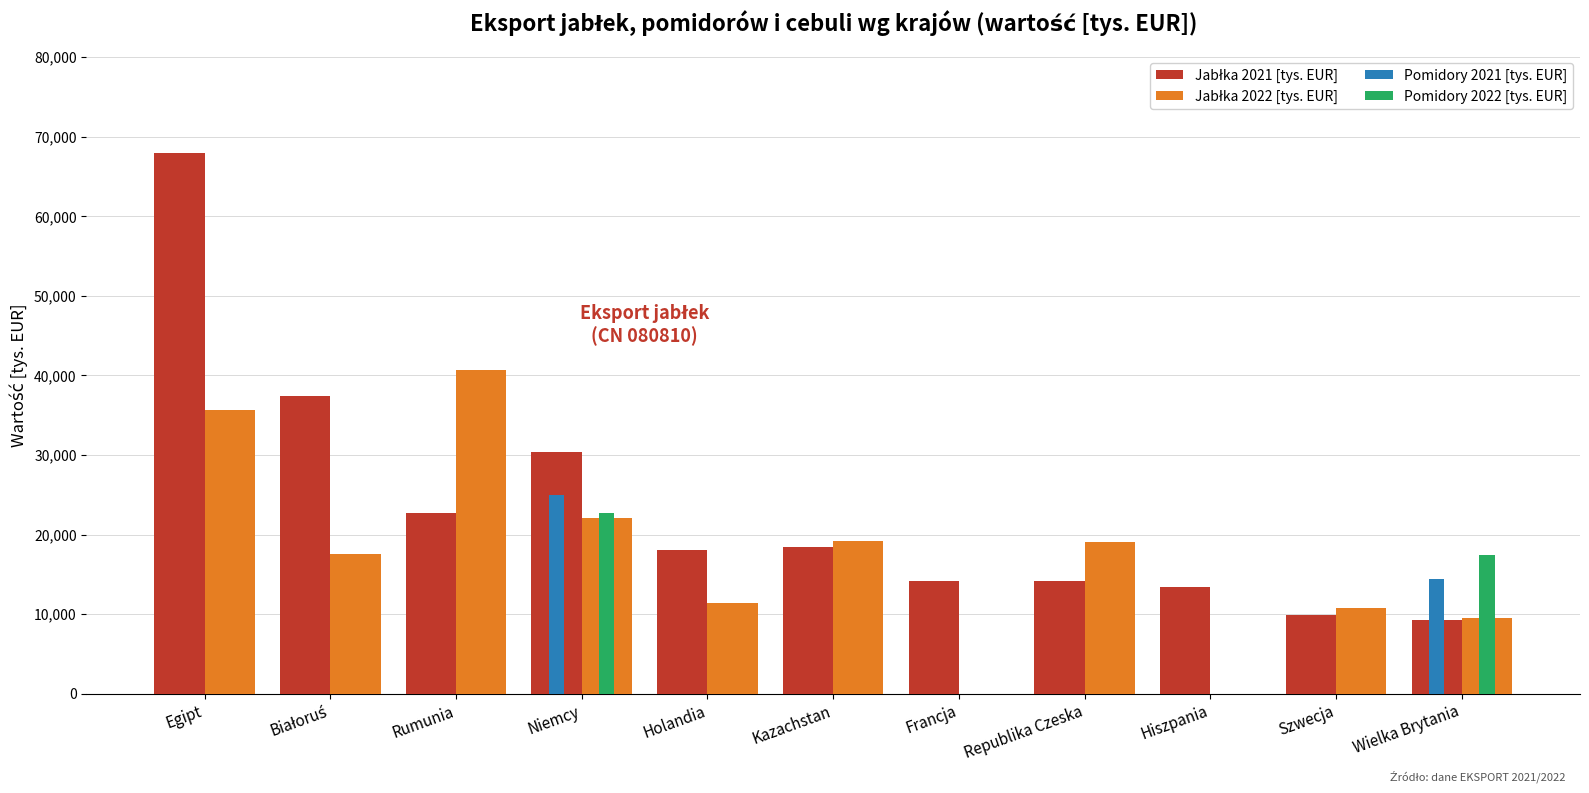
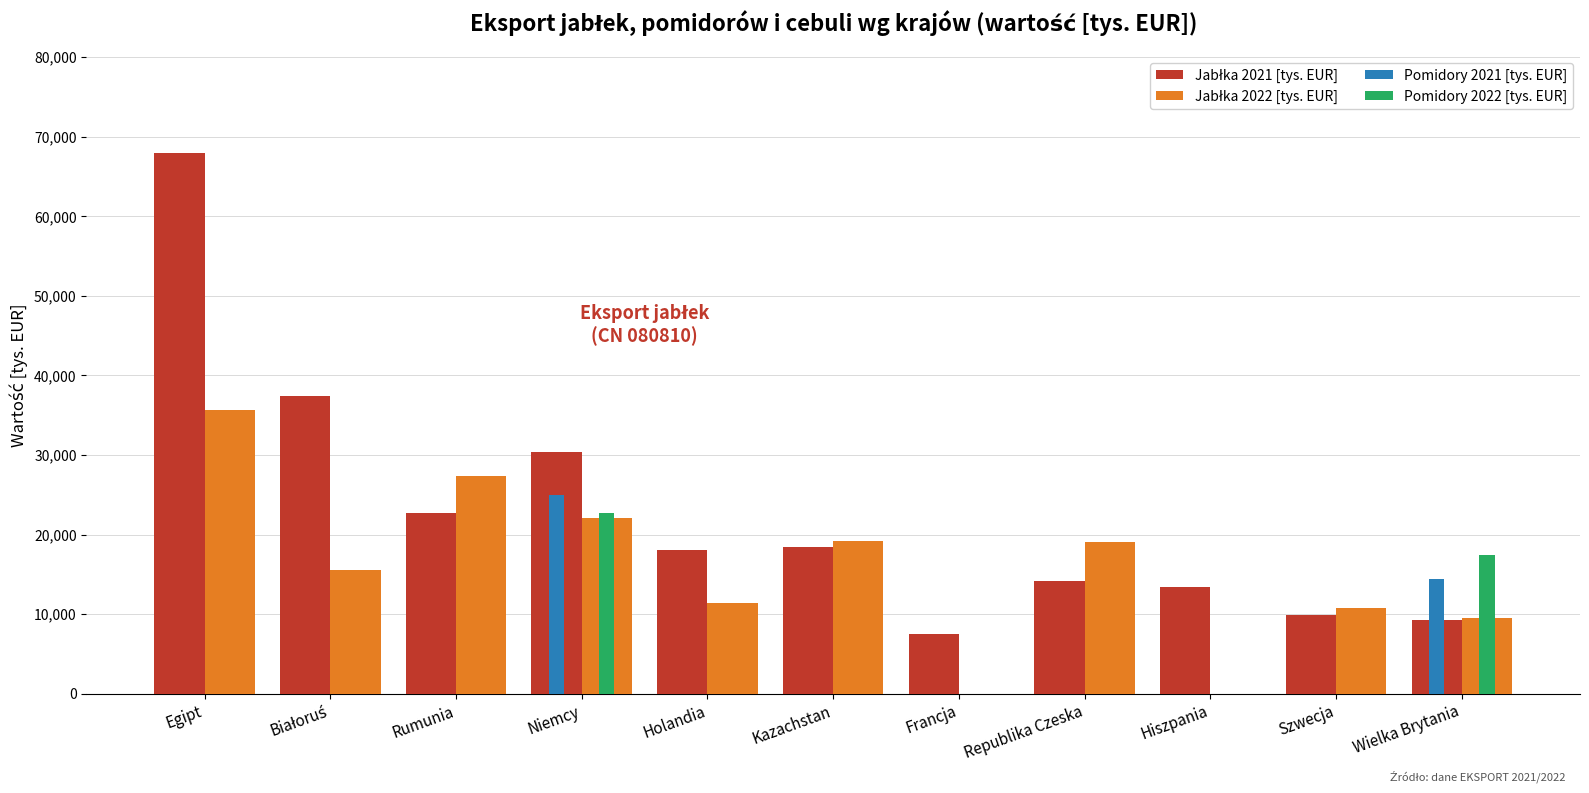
  {
    "Jabłka 2021 [tys. EUR]": {
      "Egipt": "68,000",
      "Białoruś": "37,000",
      "Rumunia": "23,000",
      "Niemcy": "30,000",
      "Holandia": "18,000",
      "Kazachstan": "18,000",
-     "Francja": "14,000",
+     "Francja": "8,000",
      "Republika Czeska": "14,000",
      "Hiszpania": "13,000",
      "Szwecja": "10,000"
    },
    "Jabłka 2022 [tys. EUR]": {
      "Egipt": "36,000",
-     "Białoruś": "18,000",
-     "Rumunia": "41,000",
+     "Białoruś": "15,000",
+     "Rumunia": "27,000",
      "Holandia": "11,000",
      "Kazachstan": "19,000",
      "Francja": "0",
      "Republika Czeska": "19,000",
      "Hiszpania": "0",
      "Szwecja": "11,000"
    }
  }
